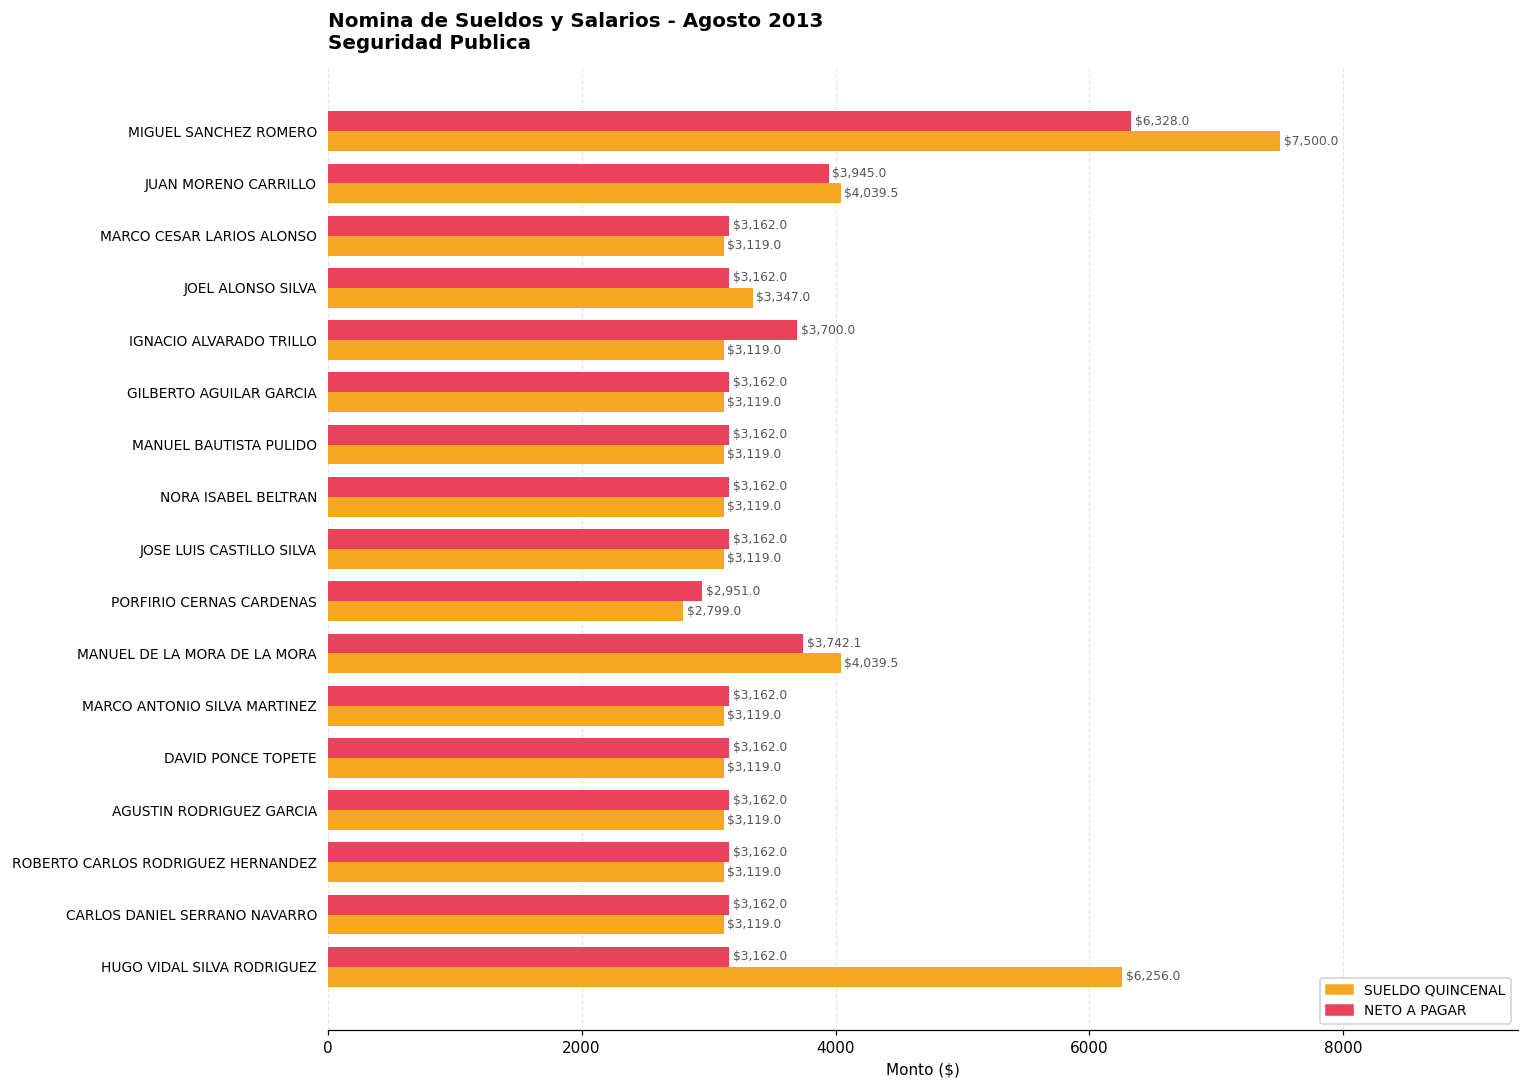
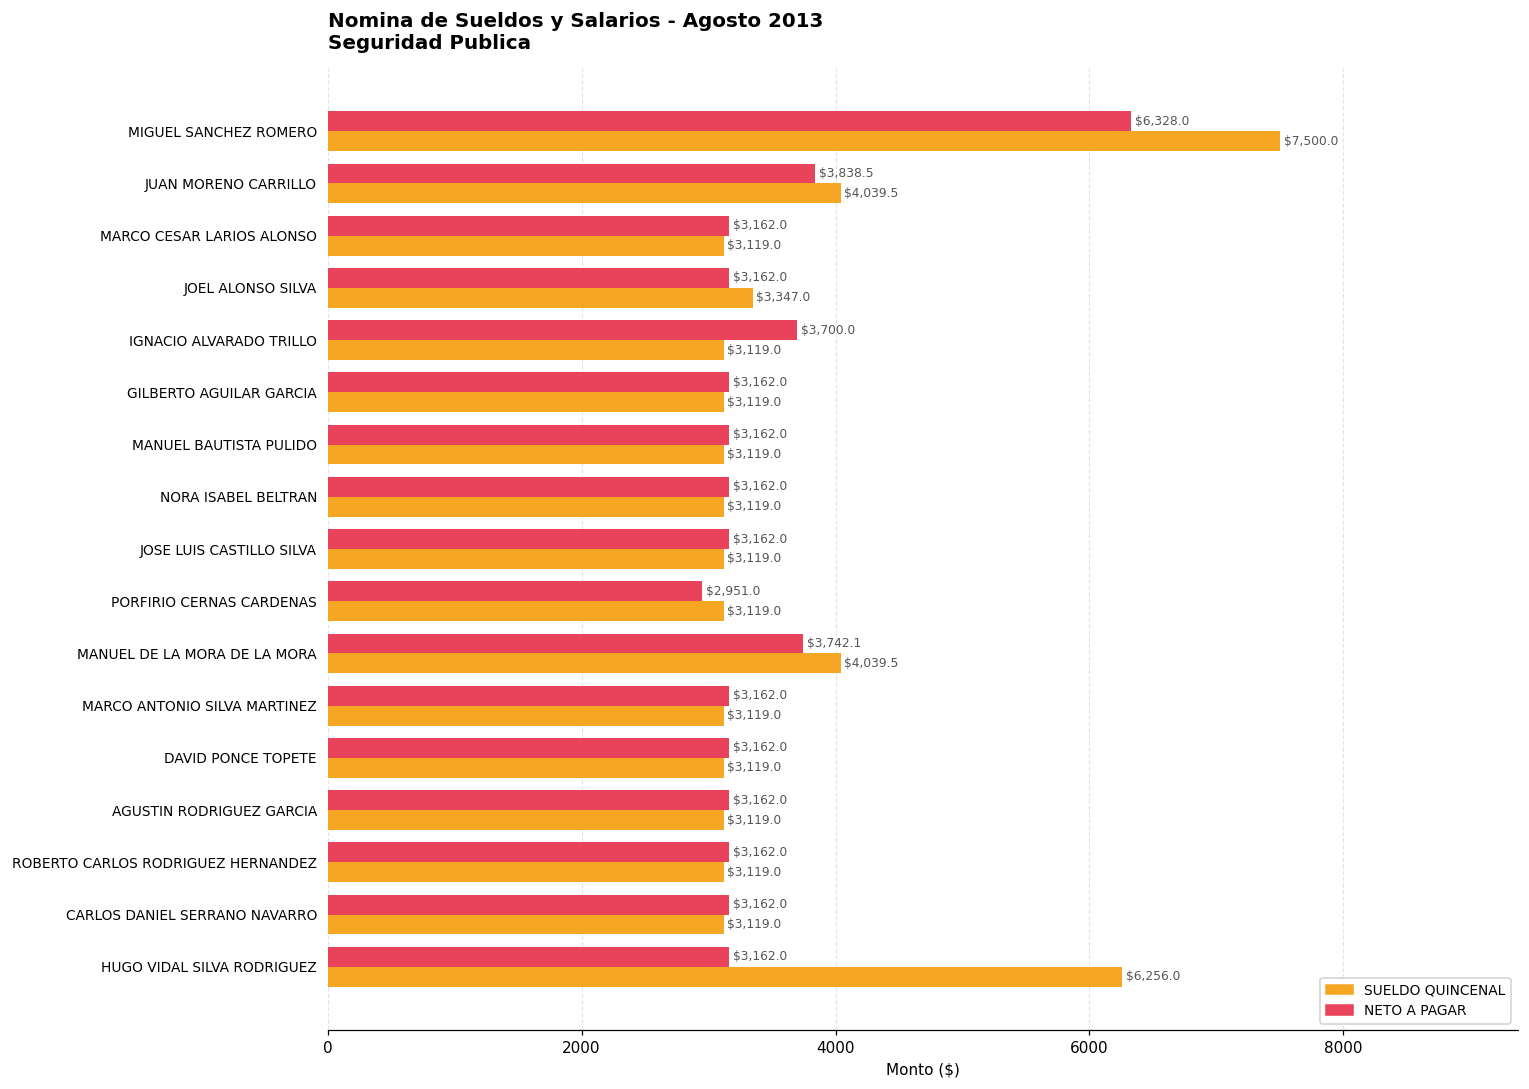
  {
    "SUELDO QUINCENAL": {
      "MIGUEL SANCHEZ ROMERO": "$7,500.0",
      "JUAN MORENO CARRILLO": "$4,039.5",
      "MARCO CESAR LARIOS ALONSO": "$3,119.0",
      "JOEL ALONSO SILVA": "$3,347.0",
      "IGNACIO ALVARADO TRILLO": "$3,119.0",
      "GILBERTO AGUILAR GARCIA": "$3,119.0",
      "MANUEL BAUTISTA PULIDO": "$3,119.0",
      "NORA ISABEL BELTRAN": "$3,119.0",
      "JOSE LUIS CASTILLO SILVA": "$3,119.0",
-     "PORFIRIO CERNAS CARDENAS": "$2,799.0",
+     "PORFIRIO CERNAS CARDENAS": "$3,119.0",
      "MANUEL DE LA MORA DE LA MORA": "$4,039.5",
      "MARCO ANTONIO SILVA MARTINEZ": "$3,119.0",
      "DAVID PONCE TOPETE": "$3,119.0",
      "AGUSTIN RODRIGUEZ GARCIA": "$3,119.0",
      "ROBERTO CARLOS RODRIGUEZ HERNANDEZ": "$3,119.0",
      "CARLOS DANIEL SERRANO NAVARRO": "$3,119.0",
      "HUGO VIDAL SILVA RODRIGUEZ": "$6,256.0"
    },
    "NETO A PAGAR": {
      "MIGUEL SANCHEZ ROMERO": "$6,328.0",
-     "JUAN MORENO CARRILLO": "$3,945.0",
+     "JUAN MORENO CARRILLO": "$3,838.5",
      "MARCO CESAR LARIOS ALONSO": "$3,162.0",
      "JOEL ALONSO SILVA": "$3,162.0",
      "IGNACIO ALVARADO TRILLO": "$3,700.0",
      "GILBERTO AGUILAR GARCIA": "$3,162.0",
      "MANUEL BAUTISTA PULIDO": "$3,162.0",
      "NORA ISABEL BELTRAN": "$3,162.0",
      "JOSE LUIS CASTILLO SILVA": "$3,162.0",
      "PORFIRIO CERNAS CARDENAS": "$2,951.0",
      "MANUEL DE LA MORA DE LA MORA": "$3,742.1",
      "MARCO ANTONIO SILVA MARTINEZ": "$3,162.0",
      "DAVID PONCE TOPETE": "$3,162.0",
      "AGUSTIN RODRIGUEZ GARCIA": "$3,162.0",
      "ROBERTO CARLOS RODRIGUEZ HERNANDEZ": "$3,162.0",
      "CARLOS DANIEL SERRANO NAVARRO": "$3,162.0",
      "HUGO VIDAL SILVA RODRIGUEZ": "$3,162.0"
    }
  }
